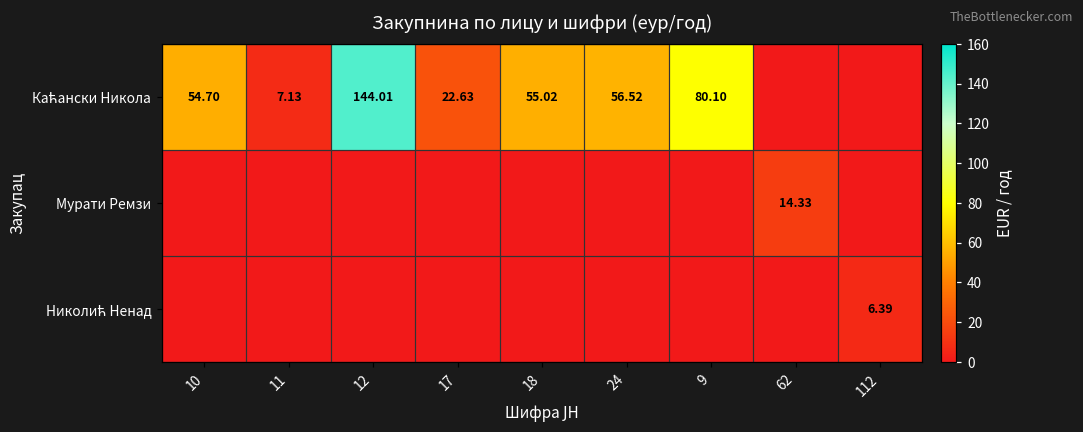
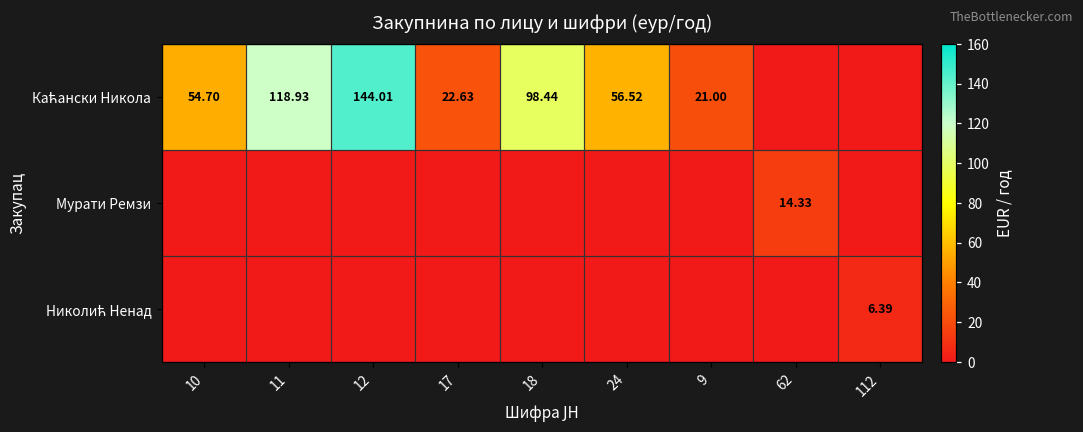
  {
    "Каћански Никола": {
      "10": 54.70,
-     "11": 7.13,
+     "11": 118.93,
      "12": 144.01,
      "17": 22.63,
-     "18": 55.02,
+     "18": 98.44,
      "24": 56.52,
-     "9": 80.10
+     "9": 21.00
    },
    "Мурати Ремзи": {
      "62": 14.33
    },
    "Николић Ненад": {
      "112": 6.39
    }
  }
